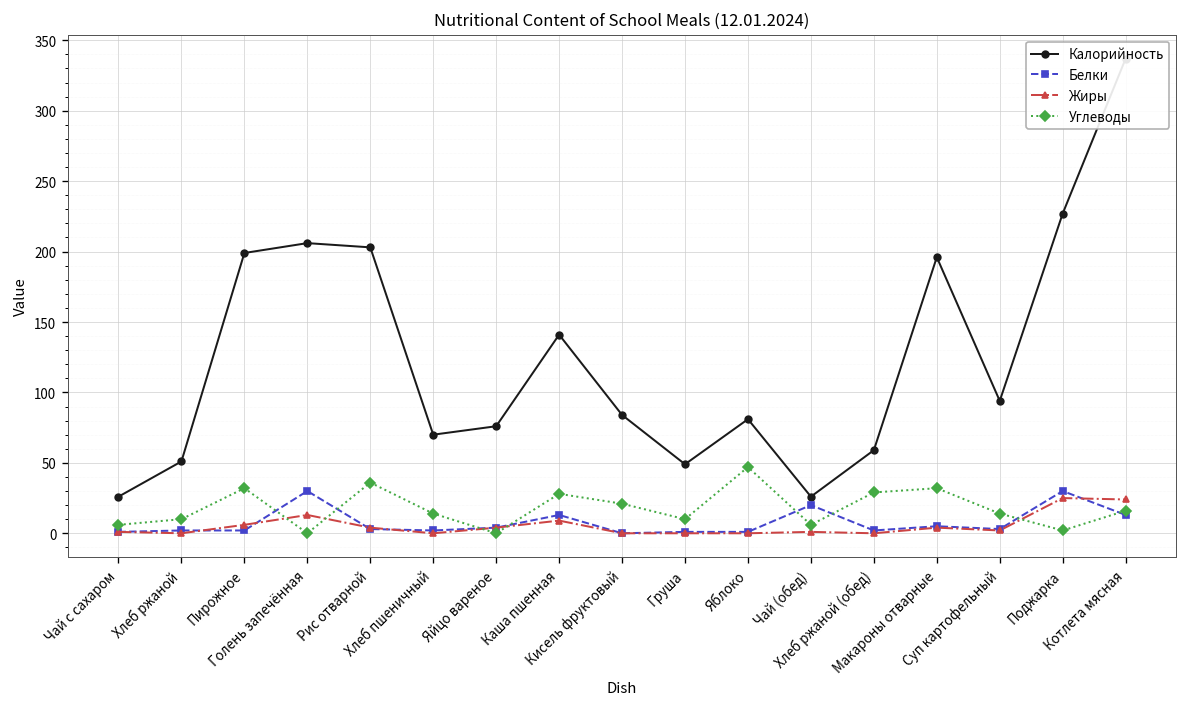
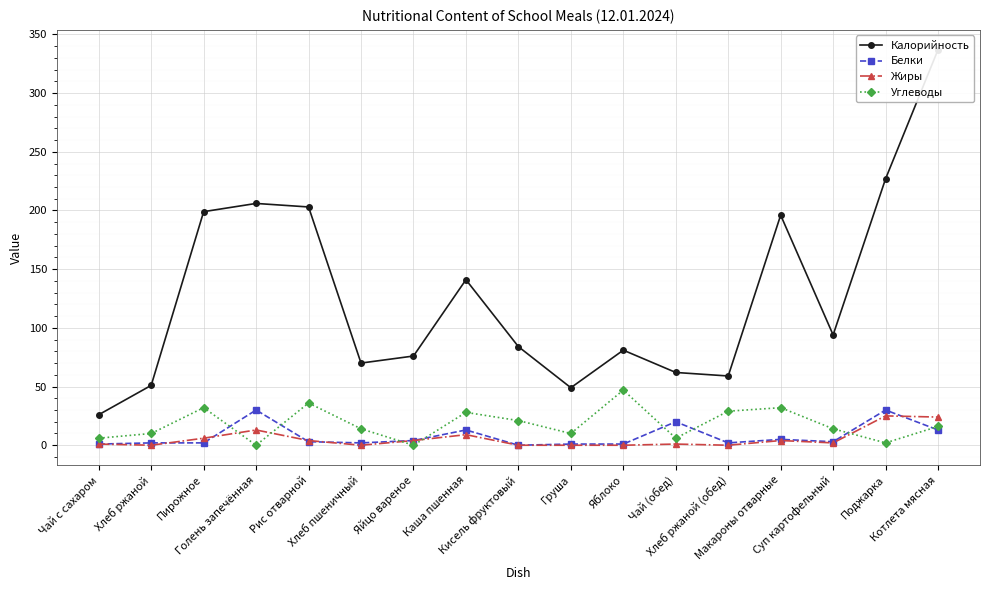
  {
    "Калорийность": {
      "Чай с сахаром": 26,
      "Хлеб ржаной": 51,
      "Пирожное": 199,
      "Голень запечённая": 206,
      "Рис отварной": 203,
      "Хлеб пшеничный": 70,
      "Яйцо вареное": 76,
      "Каша пшенная": 141,
      "Кисель фруктовый": 84,
      "Груша": 49,
      "Яблоко": 81,
-     "Чай (обед)": 26,
+     "Чай (обед)": 62,
      "Хлеб ржаной (обед)": 59,
      "Макароны отварные": 196,
      "Суп картофельный": 94,
      "Поджарка": 227
    },
    "Белки": {
      "Пирожное": 2,
      "Голень запечённая": 30,
      "Каша пшенная": 13,
      "Чай (обед)": 20,
      "Поджарка": 30,
      "Котлета мясная": 13
    },
    "Жиры": {
      "Пирожное": 6,
      "Голень запечённая": 13,
      "Каша пшенная": 9,
      "Чай (обед)": 1,
      "Поджарка": 25,
      "Котлета мясная": 24
    },
    "Углеводы": {
      "Чай с сахаром": 6,
      "Хлеб ржаной": 10,
      "Пирожное": 32,
      "Голень запечённая": 0,
      "Рис отварной": 36,
      "Хлеб пшеничный": 14,
      "Яйцо вареное": 0,
      "Каша пшенная": 28,
      "Кисель фруктовый": 21,
      "Груша": 10,
      "Яблоко": 47,
      "Чай (обед)": 6,
      "Хлеб ржаной (обед)": 29,
      "Макароны отварные": 32,
      "Суп картофельный": 14,
      "Поджарка": 2,
      "Котлета мясная": 16
    }
  }
